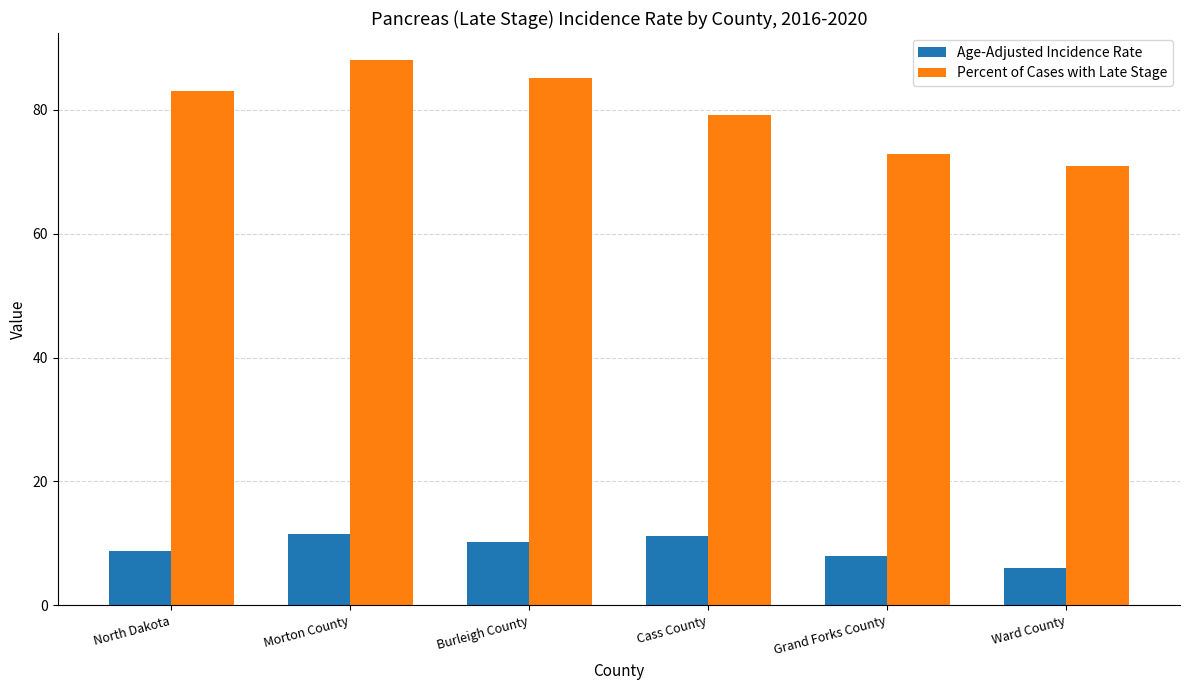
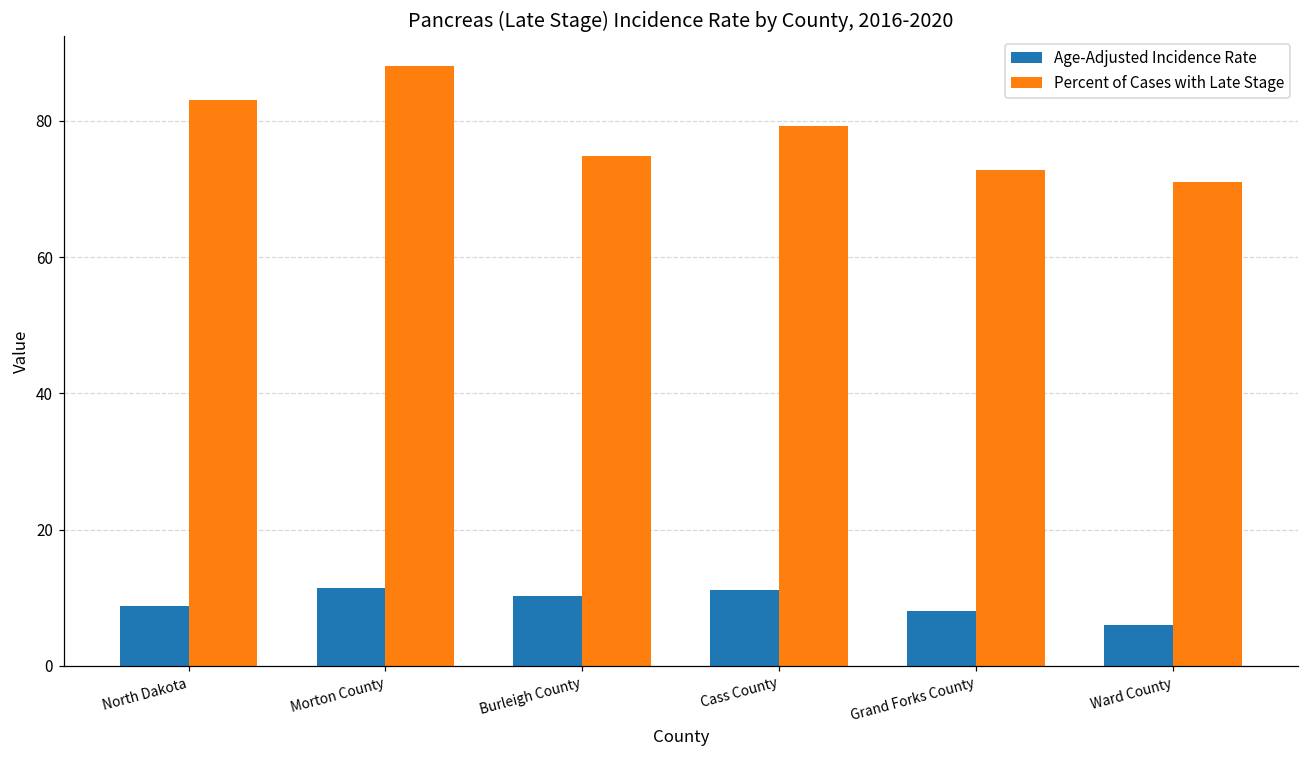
  {
    "Age-Adjusted Incidence Rate": {
      "North Dakota": 9,
      "Morton County": 12,
      "Burleigh County": 10,
      "Cass County": 11,
      "Grand Forks County": 8,
      "Ward County": 6
    },
    "Percent of Cases with Late Stage": {
      "North Dakota": 83,
      "Morton County": 88,
-     "Burleigh County": 85,
+     "Burleigh County": 75,
      "Cass County": 79,
      "Grand Forks County": 73,
      "Ward County": 71
    }
  }
